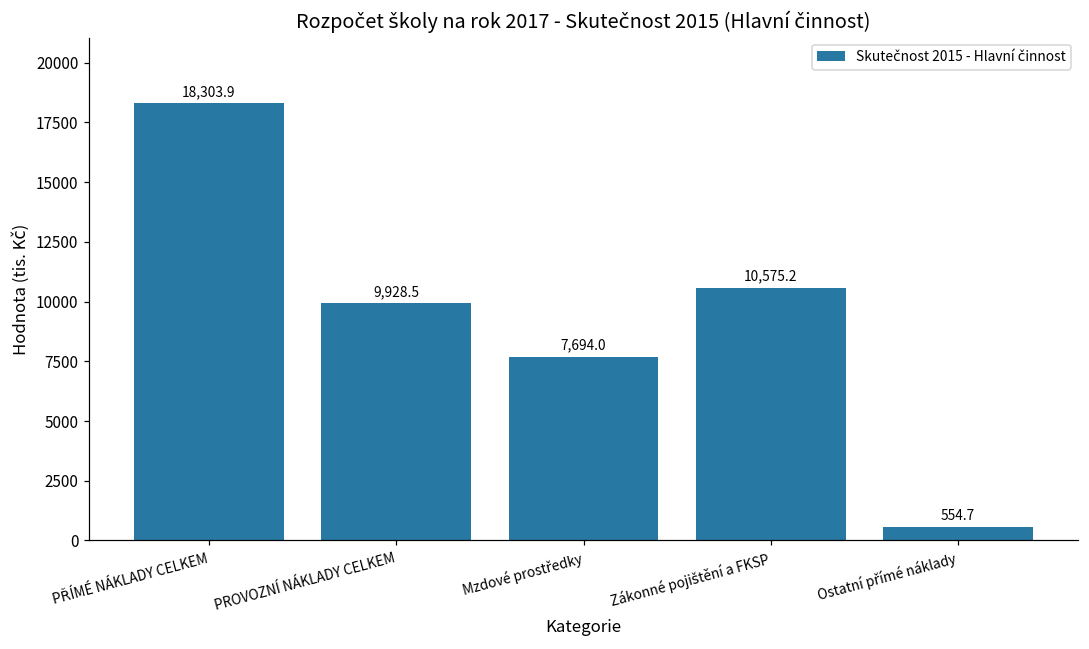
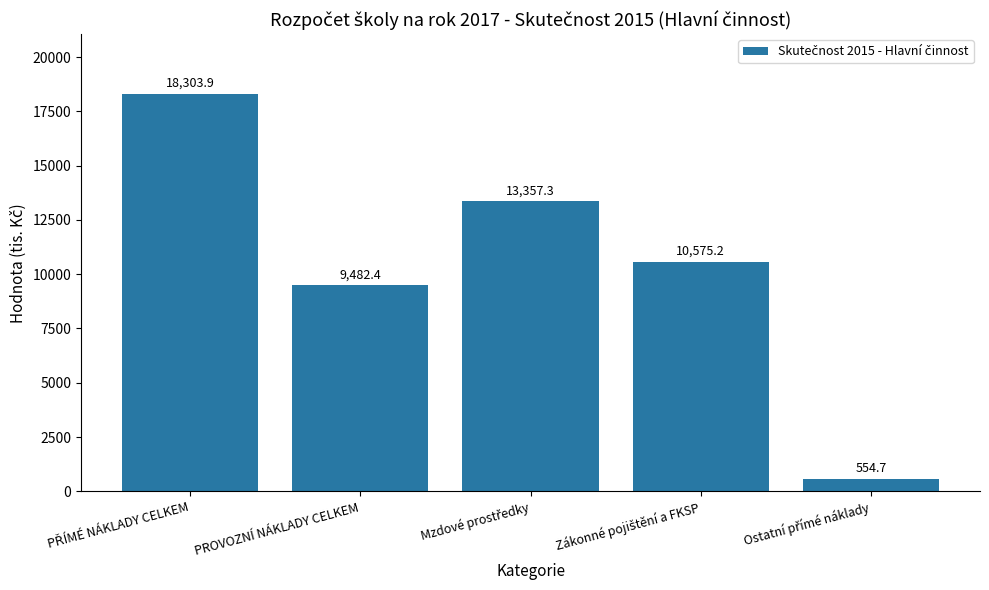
  {
    "PŘÍMÉ NÁKLADY CELKEM": "18,303.9",
-   "PROVOZNÍ NÁKLADY CELKEM": "9,928.5",
-   "Mzdové prostředky": "7,694.0",
+   "PROVOZNÍ NÁKLADY CELKEM": "9,482.4",
+   "Mzdové prostředky": "13,357.3",
    "Zákonné pojištění a FKSP": "10,575.2",
    "Ostatní přímé náklady": "554.7"
  }
